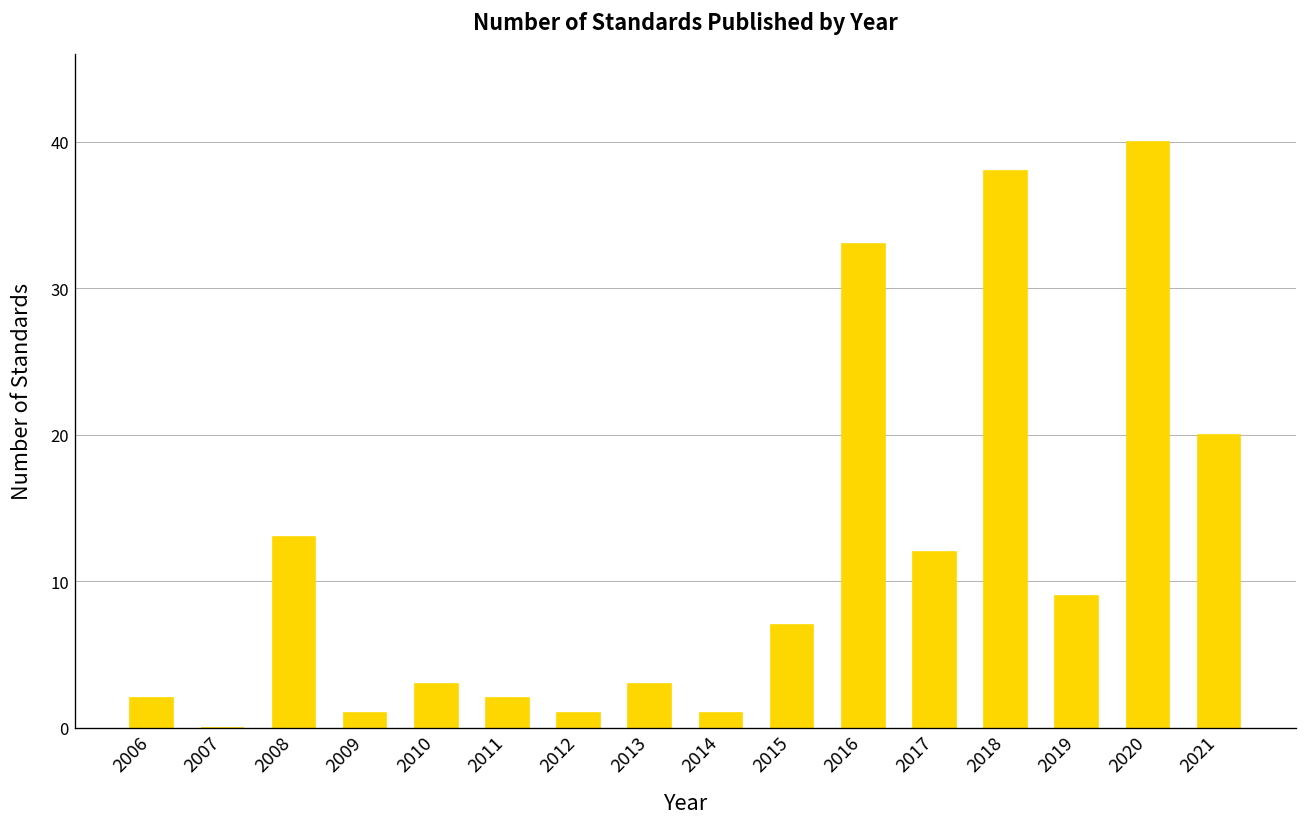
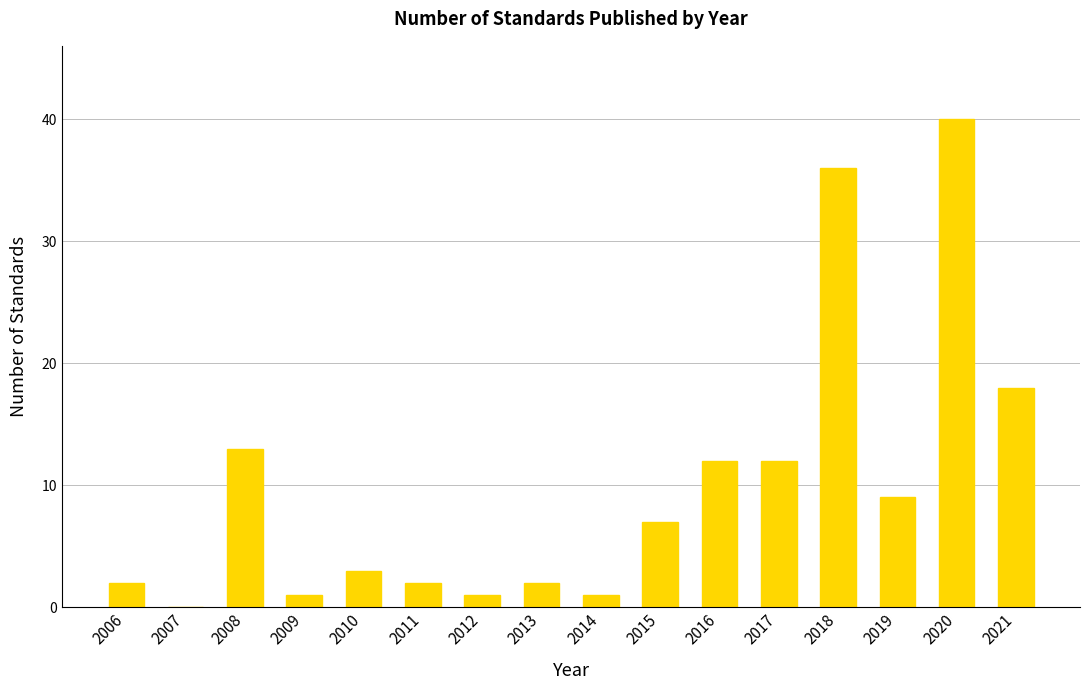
  {
    "2006": 2,
    "2007": 0,
    "2008": 13,
    "2009": 1,
    "2010": 3,
    "2011": 2,
    "2012": 1,
-   "2013": 3,
+   "2013": 2,
    "2014": 1,
    "2015": 7,
-   "2016": 33,
+   "2016": 12,
    "2017": 12,
-   "2018": 38,
+   "2018": 36,
    "2019": 9,
    "2020": 40,
-   "2021": 20
+   "2021": 18
  }
